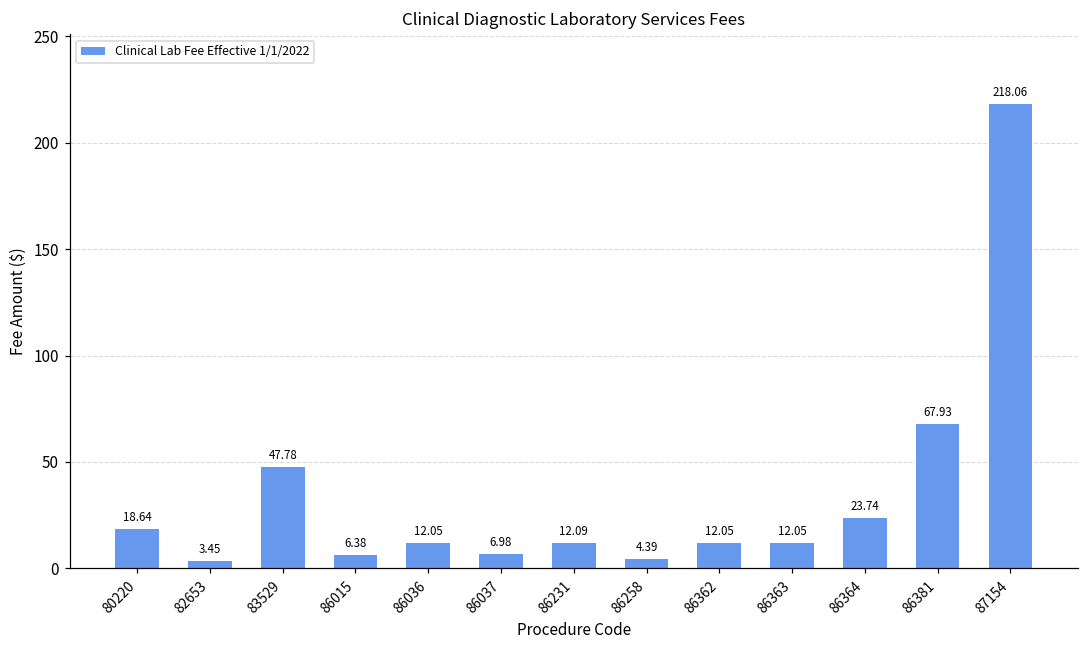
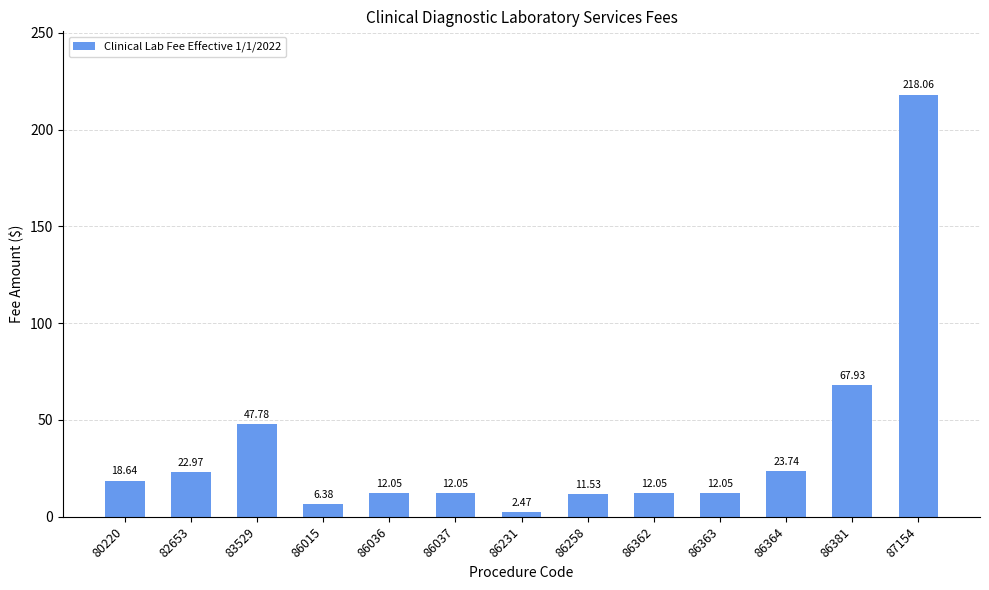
  {
    "80220": 18.64,
-   "82653": 3.45,
+   "82653": 22.97,
    "83529": 47.78,
    "86015": 6.38,
    "86036": 12.05,
-   "86037": 6.98,
-   "86231": 12.09,
-   "86258": 4.39,
+   "86037": 12.05,
+   "86231": 2.47,
+   "86258": 11.53,
    "86362": 12.05,
    "86363": 12.05,
    "86364": 23.74,
    "86381": 67.93,
    "87154": 218.06
  }
